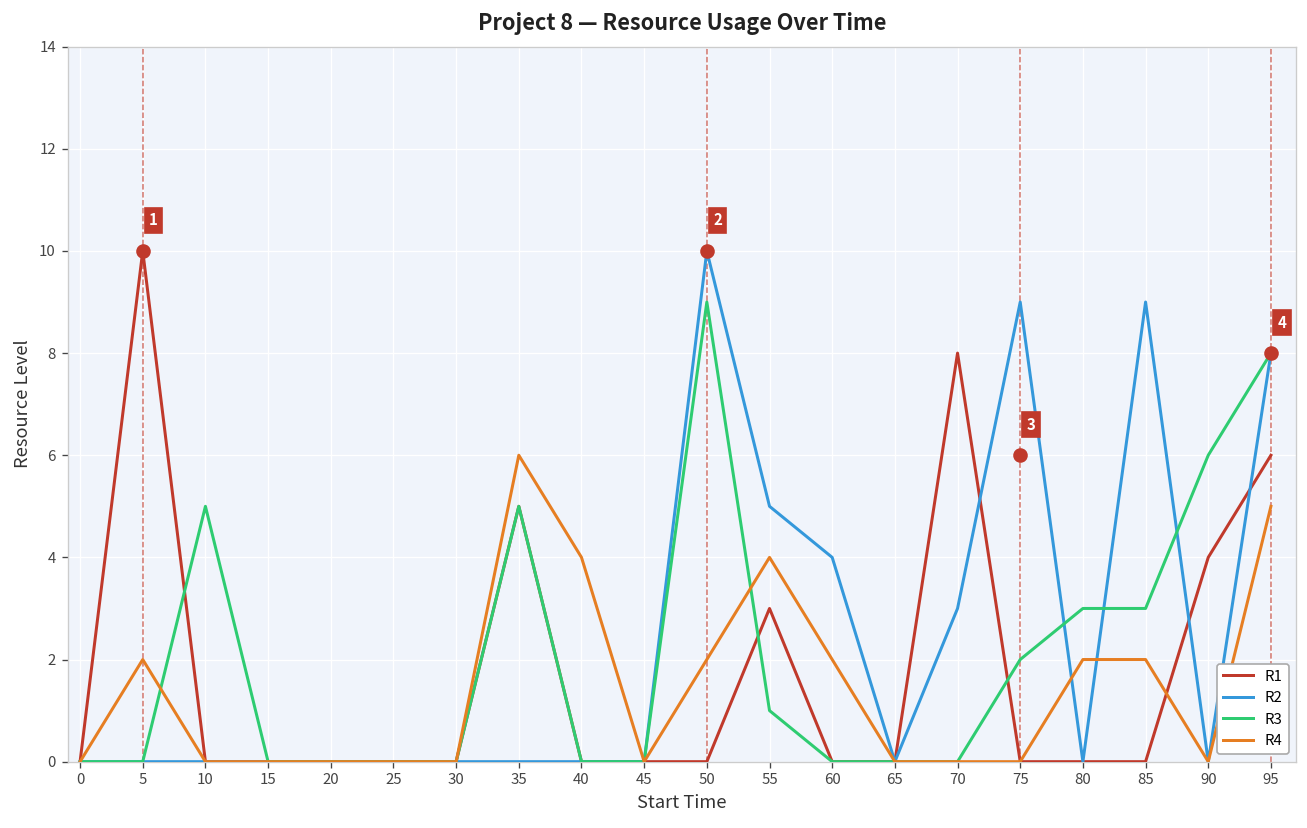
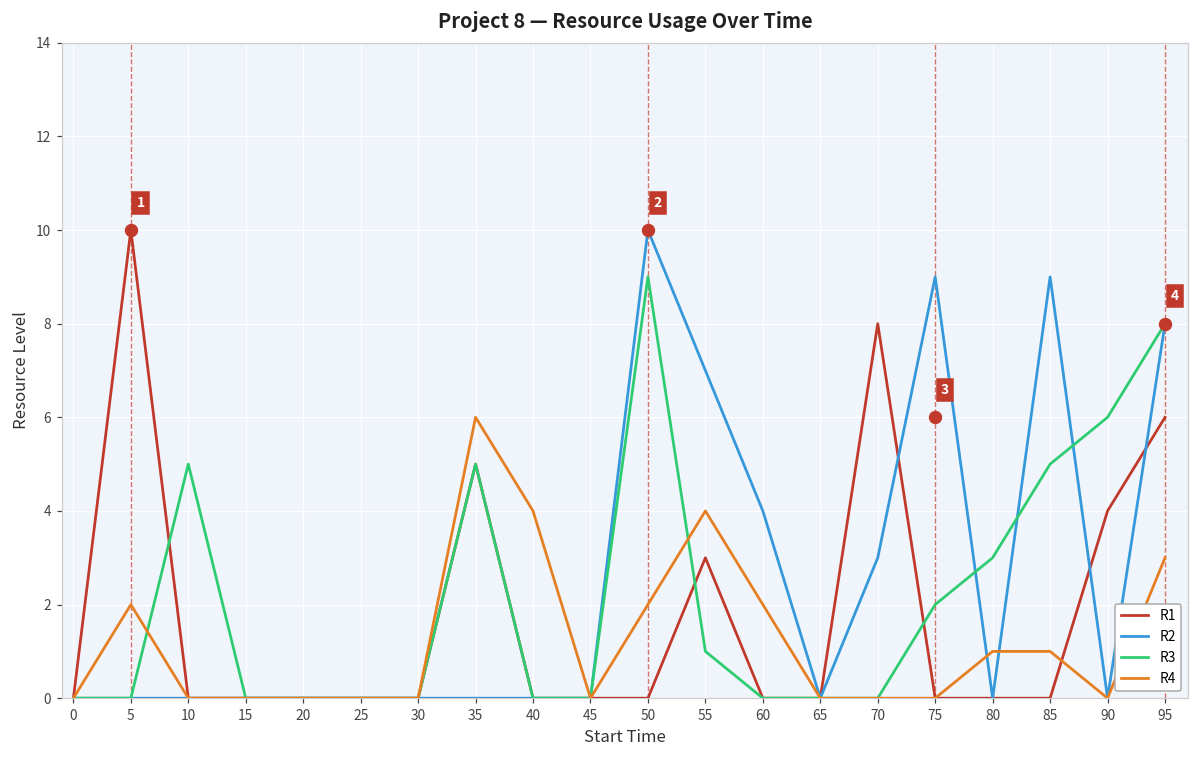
  {
    "R2": {
      "35": 0,
-     "55": 5,
+     "55": 7,
      "60": 4,
      "70": 3,
      "75": 9,
      "85": 9
    },
    "R3": {
      "10": 5,
      "50": 9,
      "55": 1,
      "75": 2,
      "80": 3,
-     "85": 3,
+     "85": 5,
      "90": 6
    },
    "R4": {
      "5": 2,
      "35": 6,
      "40": 4,
      "50": 2,
      "55": 4,
      "60": 2,
-     "80": 2,
-     "85": 2,
-     "95": 5
+     "80": 1,
+     "85": 1,
+     "95": 3
    }
  }
